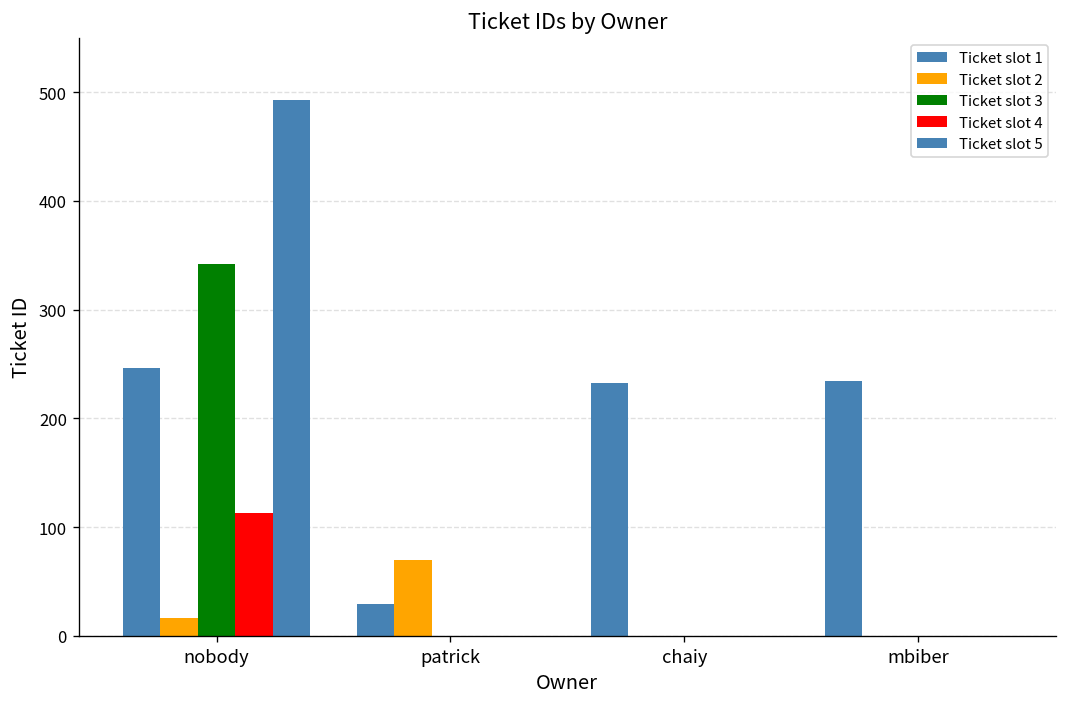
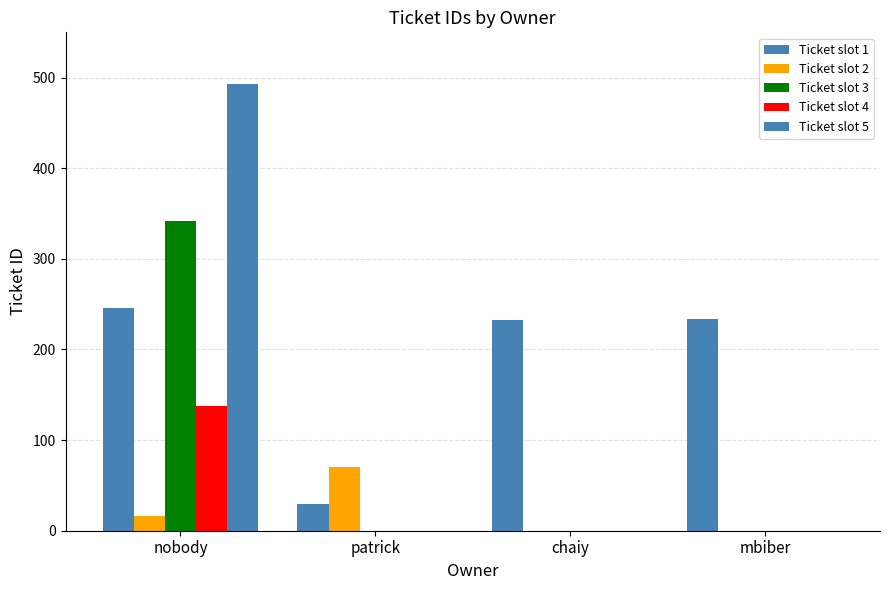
  {
    "Ticket slot 2": {
      "nobody": 20,
      "patrick": 70,
      "chaiy": 0,
      "mbiber": 0
    },
    "Ticket slot 3": {
      "nobody": 340,
      "patrick": 0,
      "chaiy": 0,
      "mbiber": 0
    },
    "Ticket slot 4": {
-     "nobody": 110,
+     "nobody": 140,
      "patrick": 0,
      "chaiy": 0,
      "mbiber": 0
    }
  }
